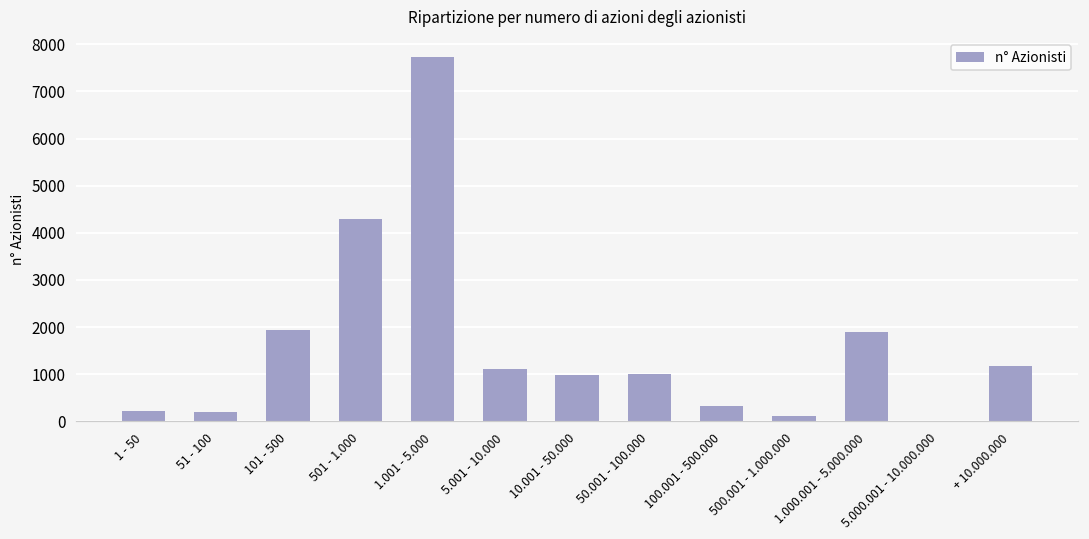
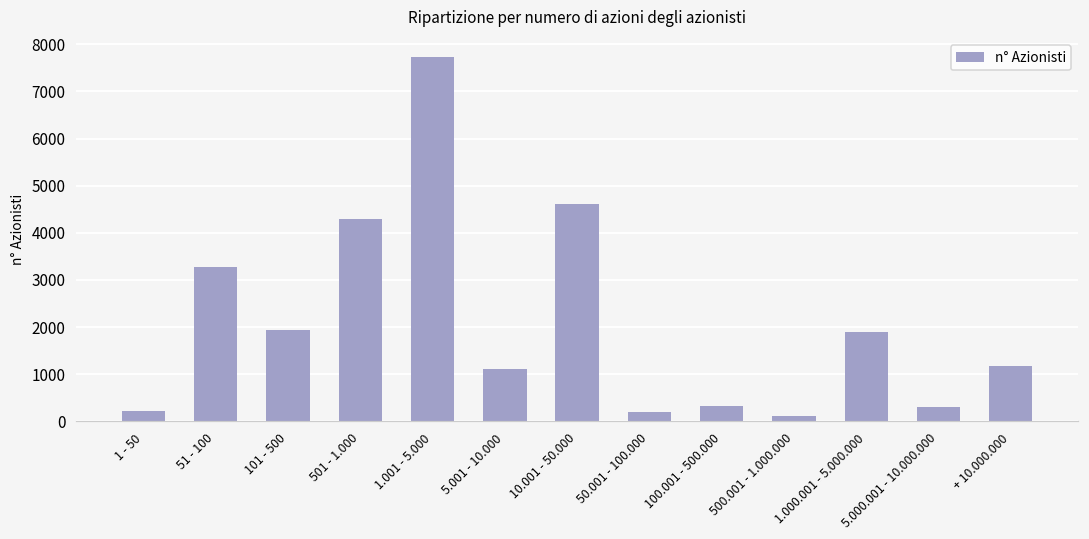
  {
    "1 - 50": 200,
-   "51 - 100": 200,
+   "51 - 100": 3300,
    "101 - 500": 1900,
    "501 - 1.000": 4300,
    "1.001 - 5.000": 7700,
    "5.001 - 10.000": 1100,
-   "10.001 - 50.000": 1000,
-   "50.001 - 100.000": 1000,
+   "10.001 - 50.000": 4600,
+   "50.001 - 100.000": 200,
    "100.001 - 500.000": 300,
    "500.001 - 1.000.000": 100,
    "1.000.001 - 5.000.000": 1900,
-   "5.000.001 - 10.000.000": 0,
+   "5.000.001 - 10.000.000": 300,
    "+ 10.000.000": 1200
  }
